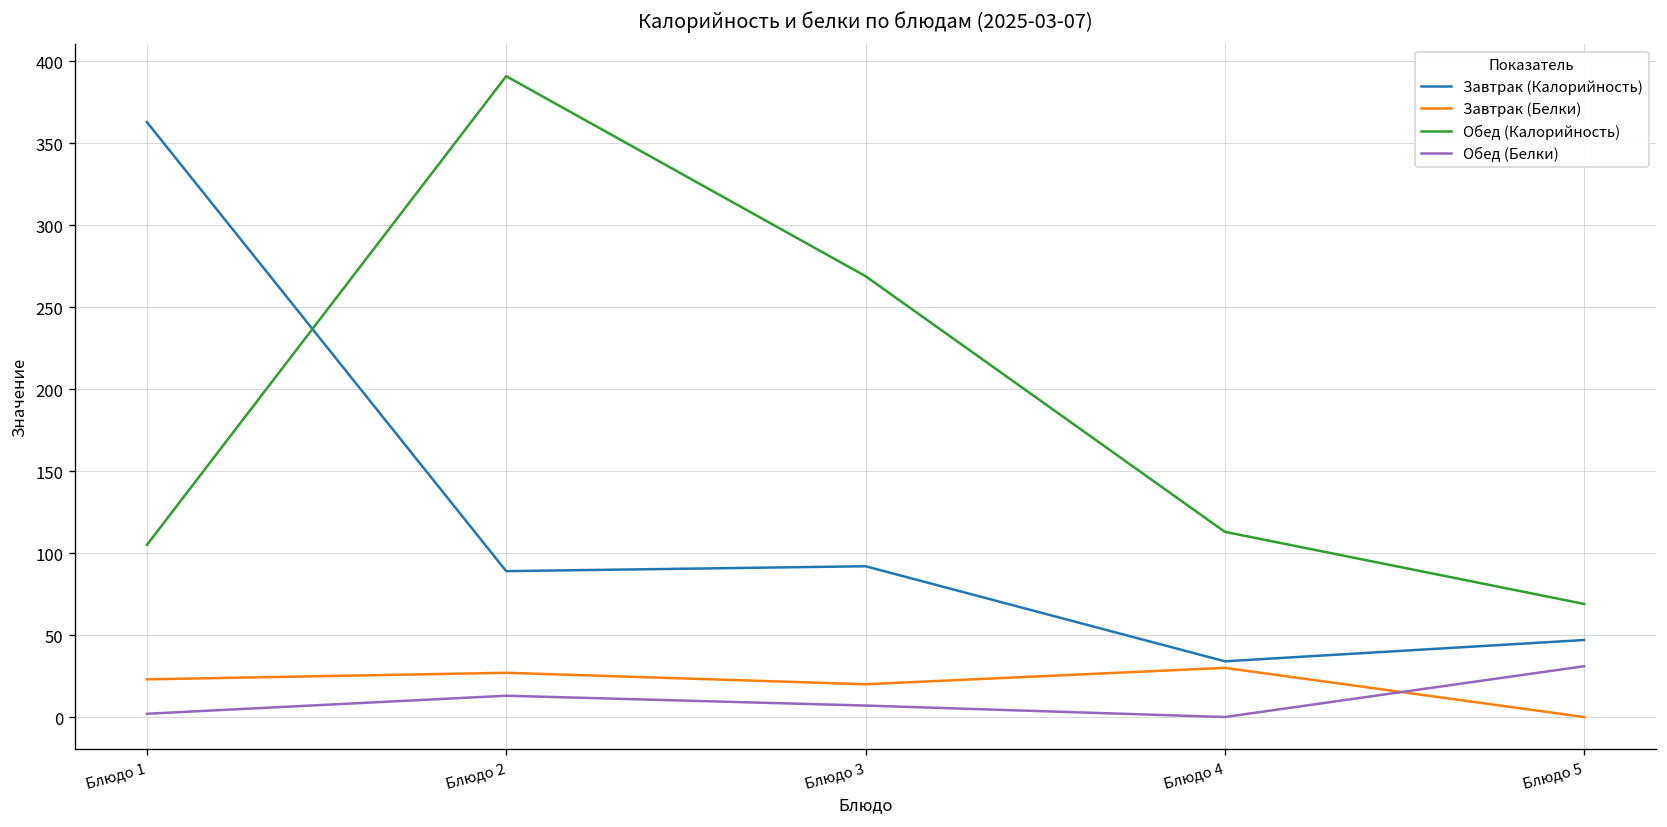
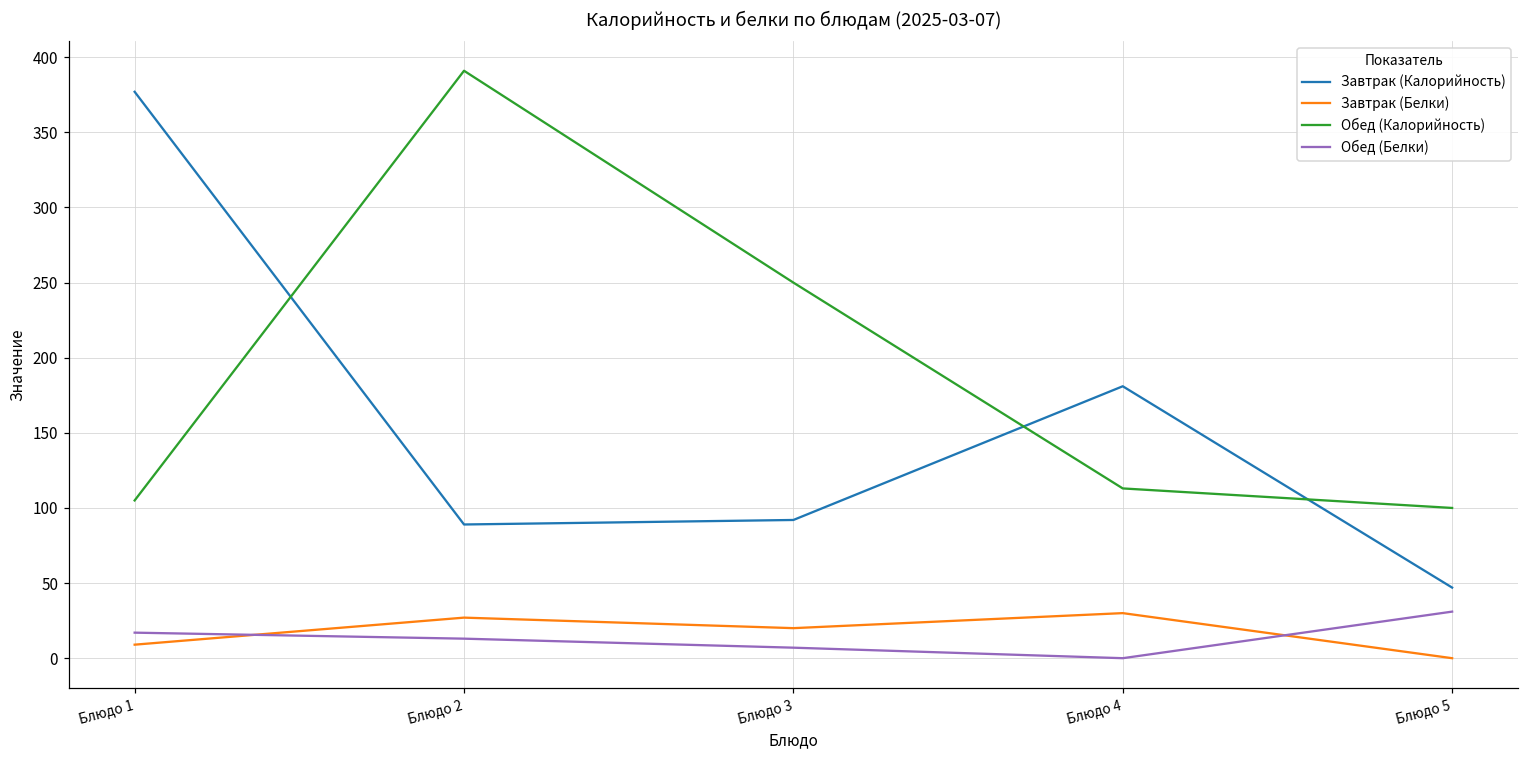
  {
    "Завтрак (Калорийность)": {
-     "Блюдо 1": 363,
+     "Блюдо 1": 377,
      "Блюдо 2": 89,
      "Блюдо 3": 92,
-     "Блюдо 4": 34,
+     "Блюдо 4": 181,
      "Блюдо 5": 47
    },
    "Завтрак (Белки)": {
-     "Блюдо 1": 23,
+     "Блюдо 1": 9,
      "Блюдо 2": 27,
      "Блюдо 3": 20,
      "Блюдо 4": 30,
      "Блюдо 5": 0
    },
    "Обед (Калорийность)": {
      "Блюдо 1": 105,
      "Блюдо 2": 391,
-     "Блюдо 3": 269,
+     "Блюдо 3": 250,
      "Блюдо 4": 113,
-     "Блюдо 5": 69
+     "Блюдо 5": 100
    },
    "Обед (Белки)": {
-     "Блюдо 1": 2,
+     "Блюдо 1": 17,
      "Блюдо 2": 13,
      "Блюдо 3": 7,
      "Блюдо 4": 0,
      "Блюдо 5": 31
    }
  }
